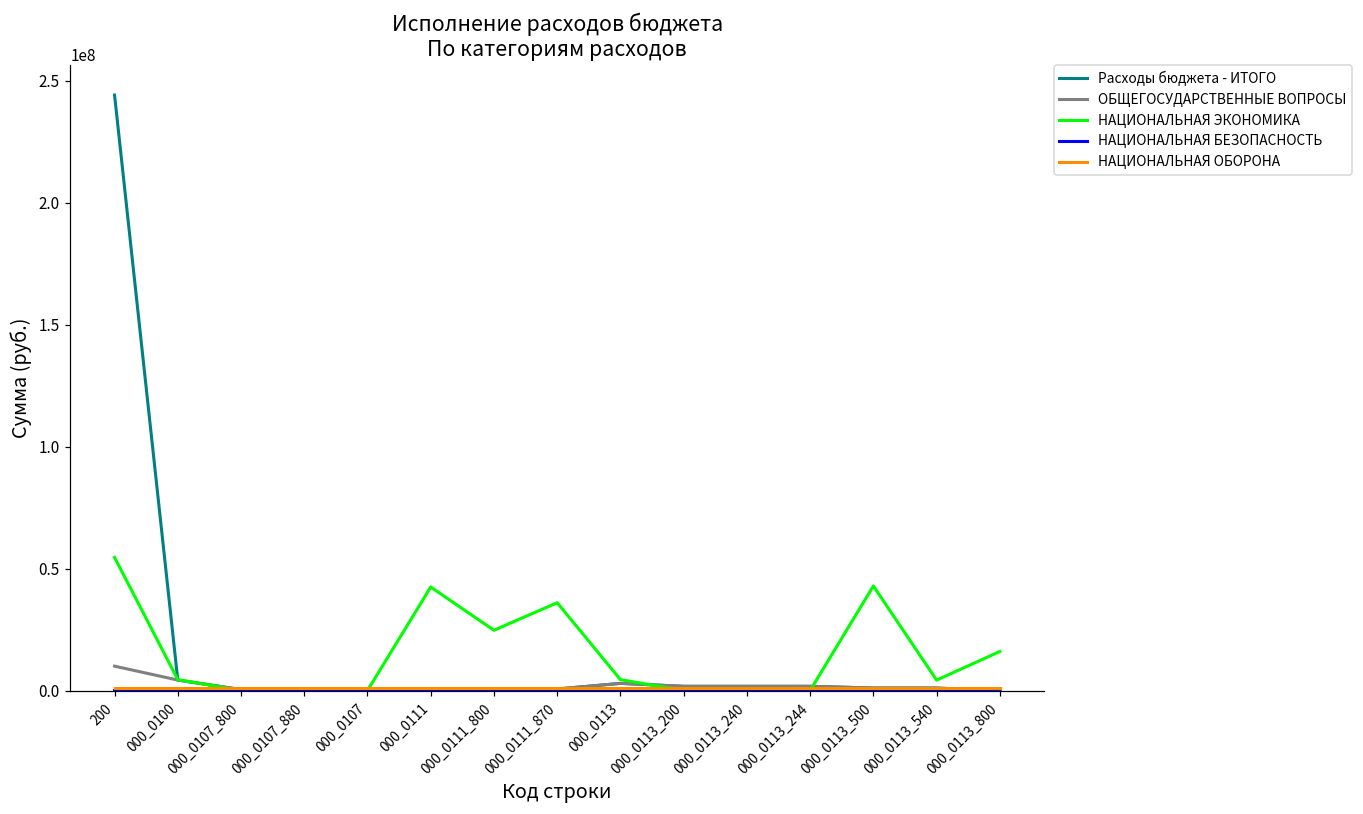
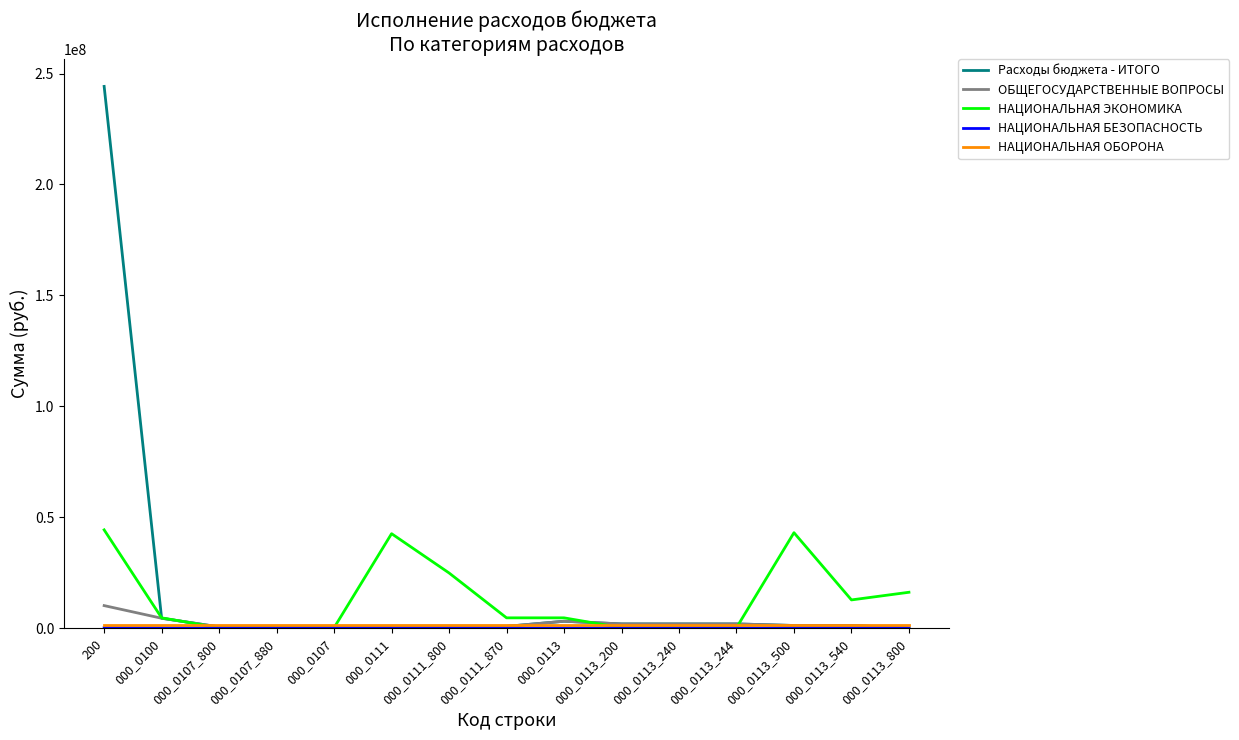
  {
    "Расходы бюджета - ИТОГО": {
      "200": 244000000
    },
    "ОБЩЕГОСУДАРСТВЕННЫЕ ВОПРОСЫ": {
      "200": 10000000
    },
    "НАЦИОНАЛЬНАЯ ЭКОНОМИКА": {
-     "200": 55000000,
+     "200": 44000000,
      "000_0111": 43000000,
      "000_0111_800": 25000000,
-     "000_0111_870": 36000000,
+     "000_0111_870": 5000000,
      "000_0113": 5000000,
      "000_0113_500": 43000000,
-     "000_0113_540": 4000000,
+     "000_0113_540": 13000000,
      "000_0113_800": 16000000
    },
    "НАЦИОНАЛЬНАЯ БЕЗОПАСНОСТЬ": {
      "200": 0,
      "000_0100": 0,
      "000_0113": 0
    },
    "НАЦИОНАЛЬНАЯ ОБОРОНА": {
      "200": 1000000,
      "000_0100": 1000000,
      "000_0113": 1000000,
      "000_0113_800": 1000000
    }
  }
